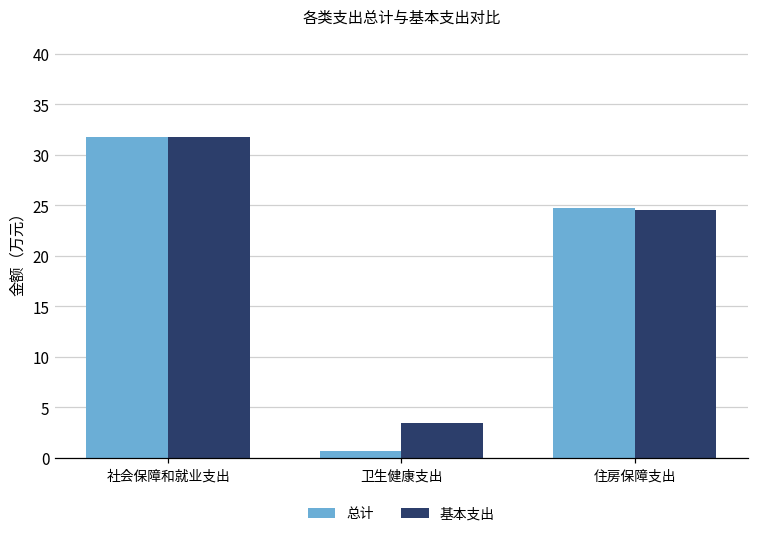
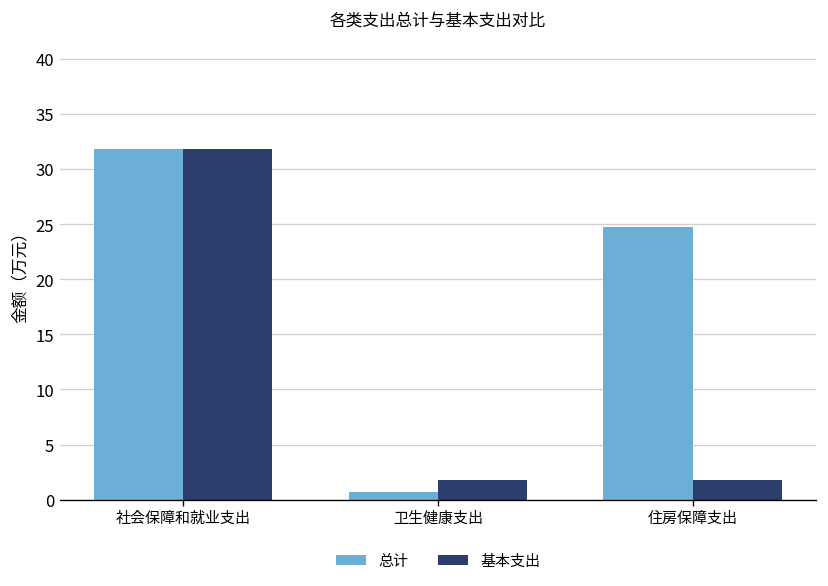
  {
    "总计": {
      "社会保障和就业支出": 32,
      "卫生健康支出": 1,
      "住房保障支出": 25
    },
    "基本支出": {
      "社会保障和就业支出": 32,
-     "卫生健康支出": 3,
-     "住房保障支出": 25
+     "卫生健康支出": 2,
+     "住房保障支出": 2
    }
  }
